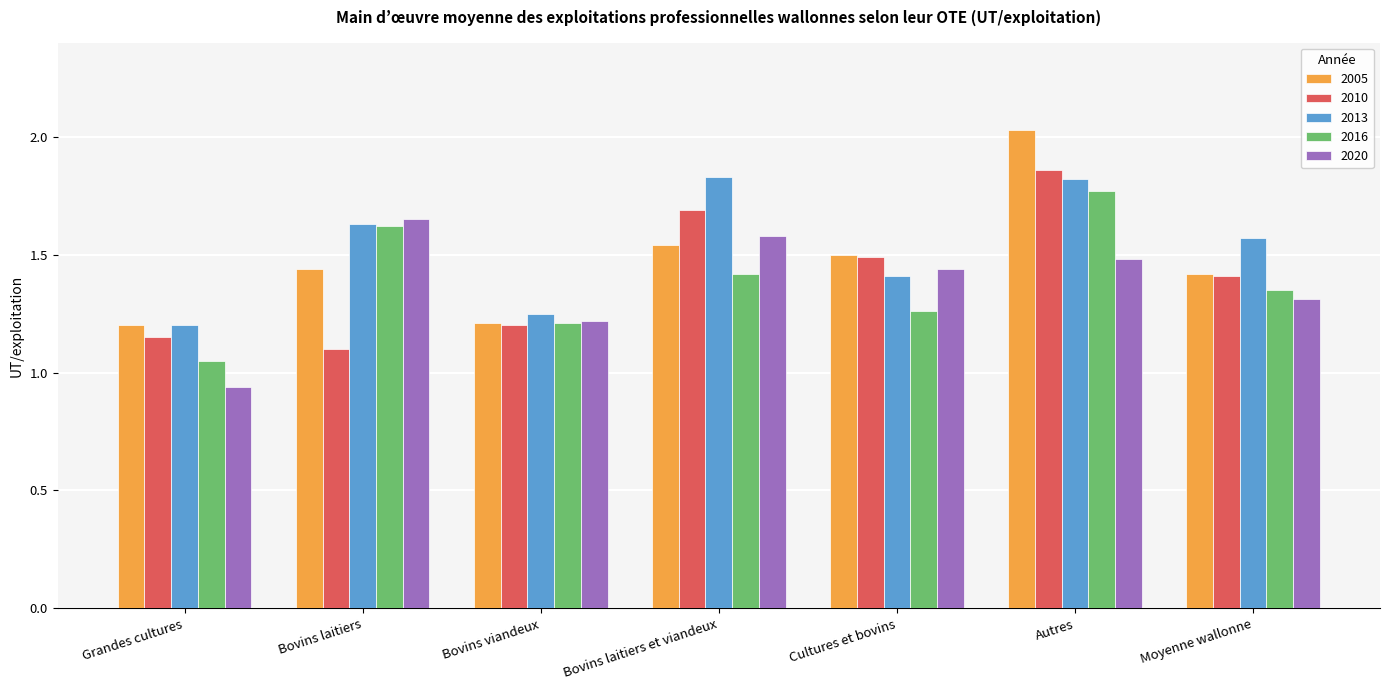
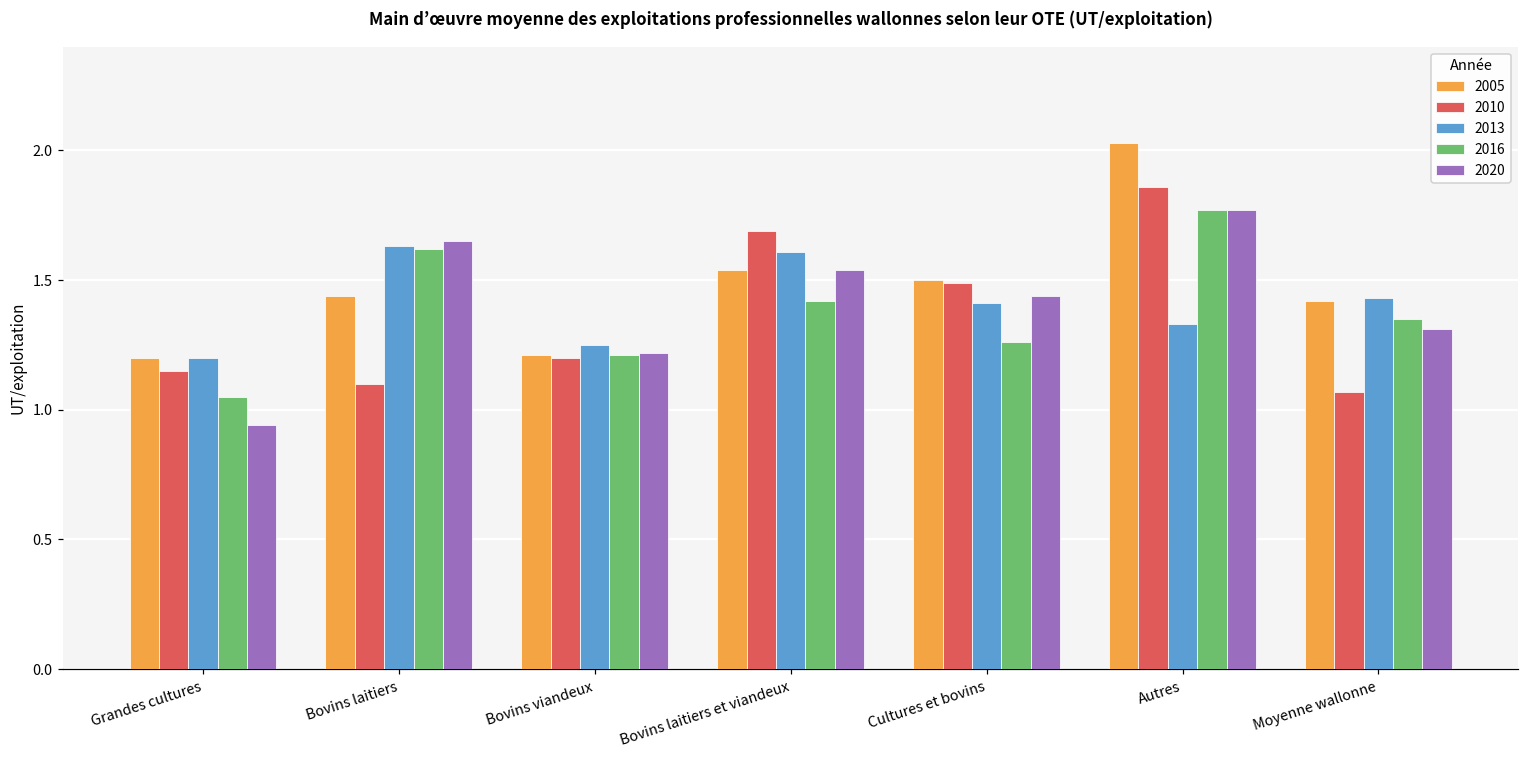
  {
    "2005": {
      "Grandes cultures": 1.20,
      "Bovins laitiers": 1.44,
      "Bovins viandeux": 1.21,
      "Bovins laitiers et viandeux": 1.54,
      "Cultures et bovins": 1.50,
      "Autres": 2.03,
      "Moyenne wallonne": 1.42
    },
    "2010": {
      "Grandes cultures": 1.15,
      "Bovins laitiers": 1.10,
      "Bovins viandeux": 1.20,
      "Bovins laitiers et viandeux": 1.69,
      "Cultures et bovins": 1.49,
      "Autres": 1.86,
-     "Moyenne wallonne": 1.41
+     "Moyenne wallonne": 1.07
    },
    "2013": {
      "Grandes cultures": 1.20,
      "Bovins laitiers": 1.63,
      "Bovins viandeux": 1.25,
-     "Bovins laitiers et viandeux": 1.83,
+     "Bovins laitiers et viandeux": 1.61,
      "Cultures et bovins": 1.41,
-     "Autres": 1.82,
-     "Moyenne wallonne": 1.57
+     "Autres": 1.33,
+     "Moyenne wallonne": 1.43
    },
    "2016": {
      "Grandes cultures": 1.05,
      "Bovins laitiers": 1.62,
      "Bovins viandeux": 1.21,
      "Bovins laitiers et viandeux": 1.42,
      "Cultures et bovins": 1.26,
      "Autres": 1.77,
      "Moyenne wallonne": 1.35
    },
    "2020": {
      "Grandes cultures": 0.94,
      "Bovins laitiers": 1.65,
      "Bovins viandeux": 1.22,
-     "Bovins laitiers et viandeux": 1.58,
+     "Bovins laitiers et viandeux": 1.54,
      "Cultures et bovins": 1.44,
-     "Autres": 1.48,
+     "Autres": 1.77,
      "Moyenne wallonne": 1.31
    }
  }
